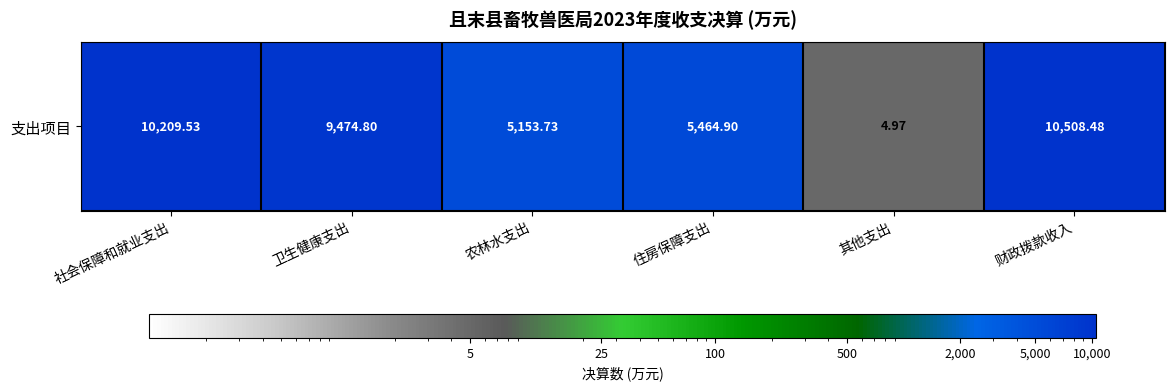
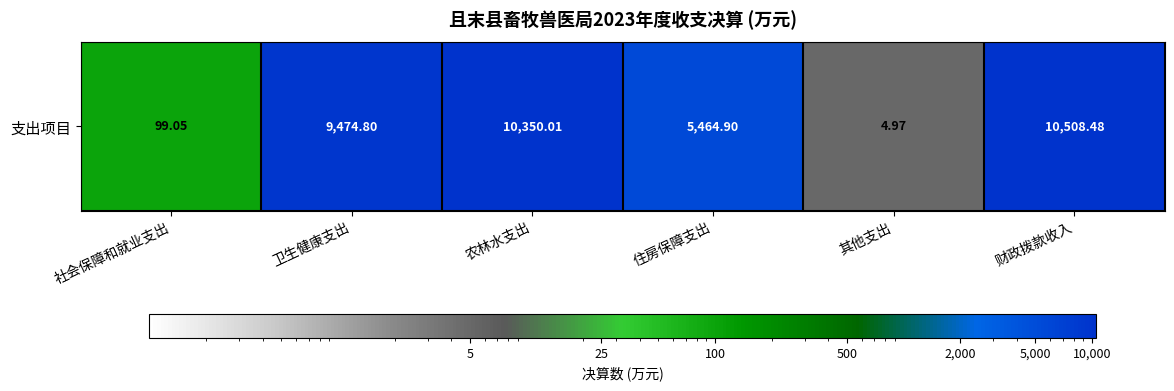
  {
    "支出项目": {
-     "社会保障和就业支出": "10,209.53",
+     "社会保障和就业支出": "99.05",
      "卫生健康支出": "9,474.80",
-     "农林水支出": "5,153.73",
+     "农林水支出": "10,350.01",
      "住房保障支出": "5,464.90",
      "其他支出": "4.97",
      "财政拨款收入": "10,508.48"
    }
  }
